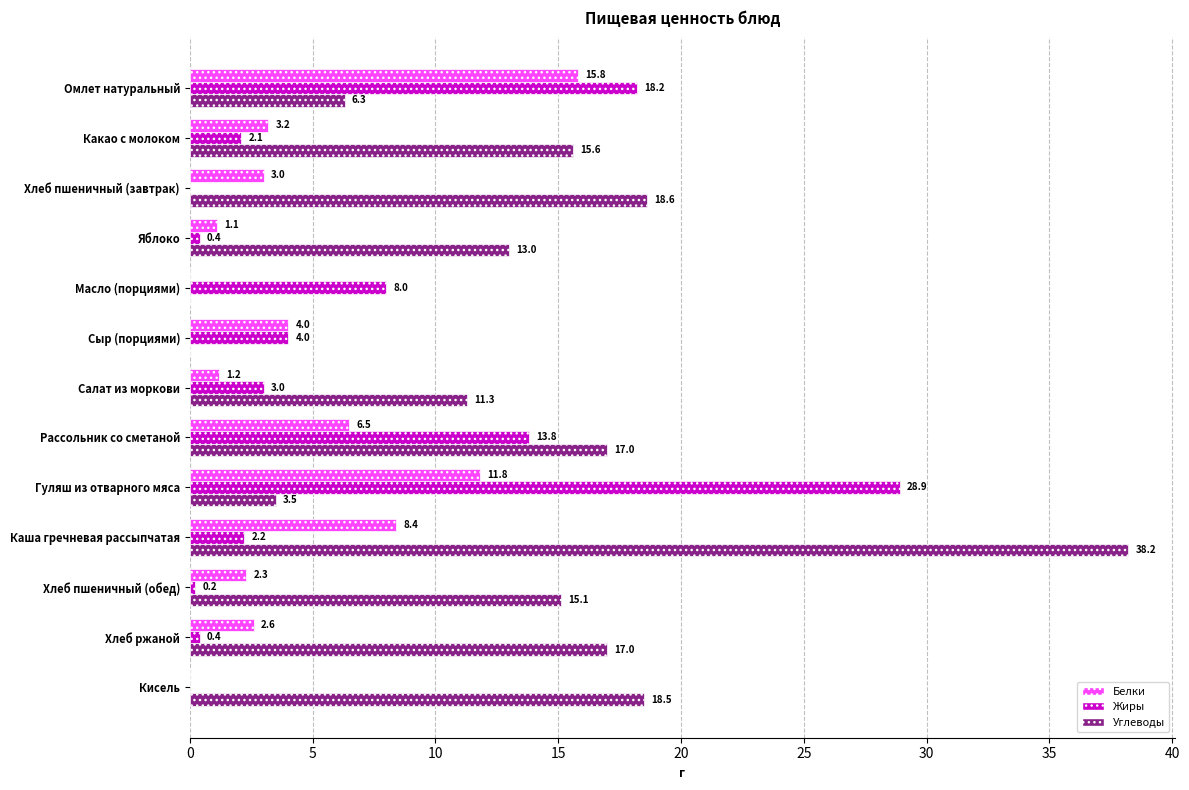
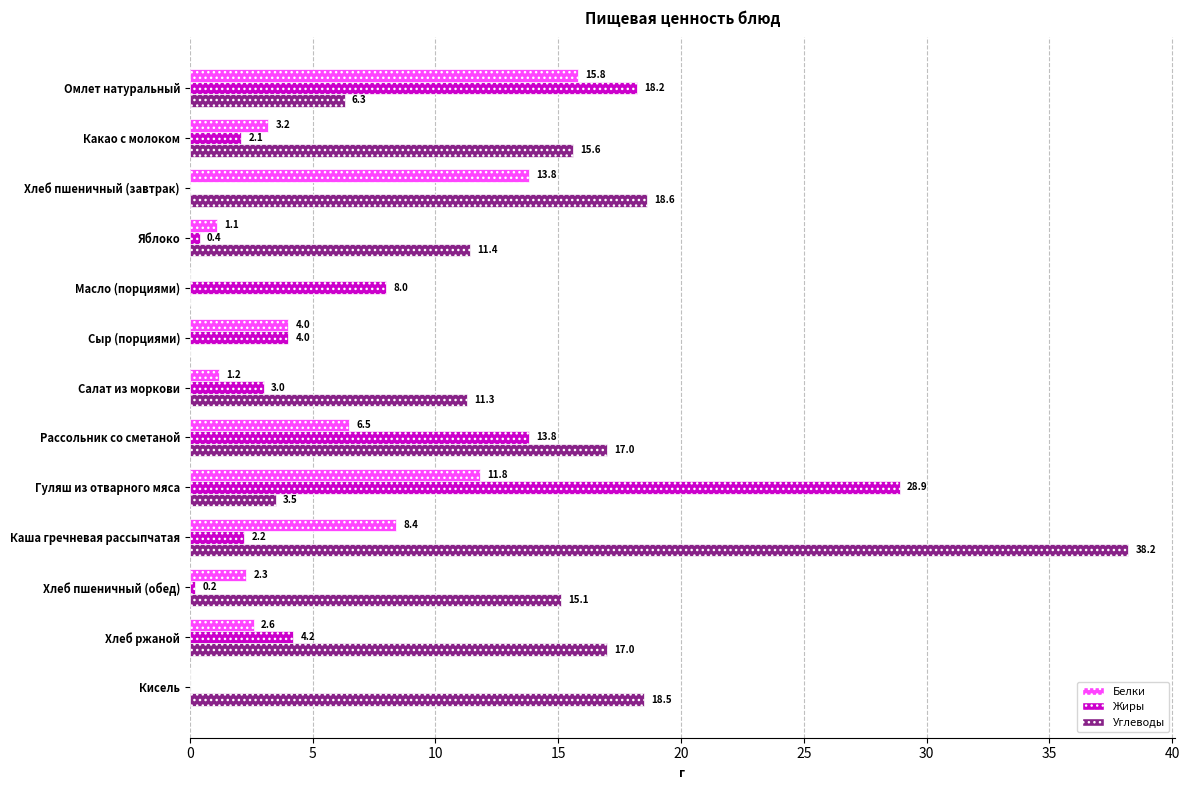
  {
    "Белки": {
      "Омлет натуральный": 15.8,
      "Какао с молоком": 3.2,
-     "Хлеб пшеничный (завтрак)": 3.0,
+     "Хлеб пшеничный (завтрак)": 13.8,
      "Яблоко": 1.1,
      "Сыр (порциями)": 4.0,
      "Салат из моркови": 1.2,
      "Рассольник со сметаной": 6.5,
      "Гуляш из отварного мяса": 11.8,
      "Каша гречневая рассыпчатая": 8.4,
      "Хлеб пшеничный (обед)": 2.3,
      "Хлеб ржаной": 2.6
    },
    "Жиры": {
      "Омлет натуральный": 18.2,
      "Какао с молоком": 2.1,
      "Яблоко": 0.4,
      "Масло (порциями)": 8.0,
      "Сыр (порциями)": 4.0,
      "Салат из моркови": 3.0,
      "Рассольник со сметаной": 13.8,
      "Гуляш из отварного мяса": 28.9,
      "Каша гречневая рассыпчатая": 2.2,
      "Хлеб пшеничный (обед)": 0.2,
-     "Хлеб ржаной": 0.4
+     "Хлеб ржаной": 4.2
    },
    "Углеводы": {
      "Омлет натуральный": 6.3,
      "Какао с молоком": 15.6,
      "Хлеб пшеничный (завтрак)": 18.6,
-     "Яблоко": 13.0,
+     "Яблоко": 11.4,
      "Салат из моркови": 11.3,
      "Рассольник со сметаной": 17.0,
      "Гуляш из отварного мяса": 3.5,
      "Каша гречневая рассыпчатая": 38.2,
      "Хлеб пшеничный (обед)": 15.1,
      "Хлеб ржаной": 17.0,
      "Кисель": 18.5
    }
  }
